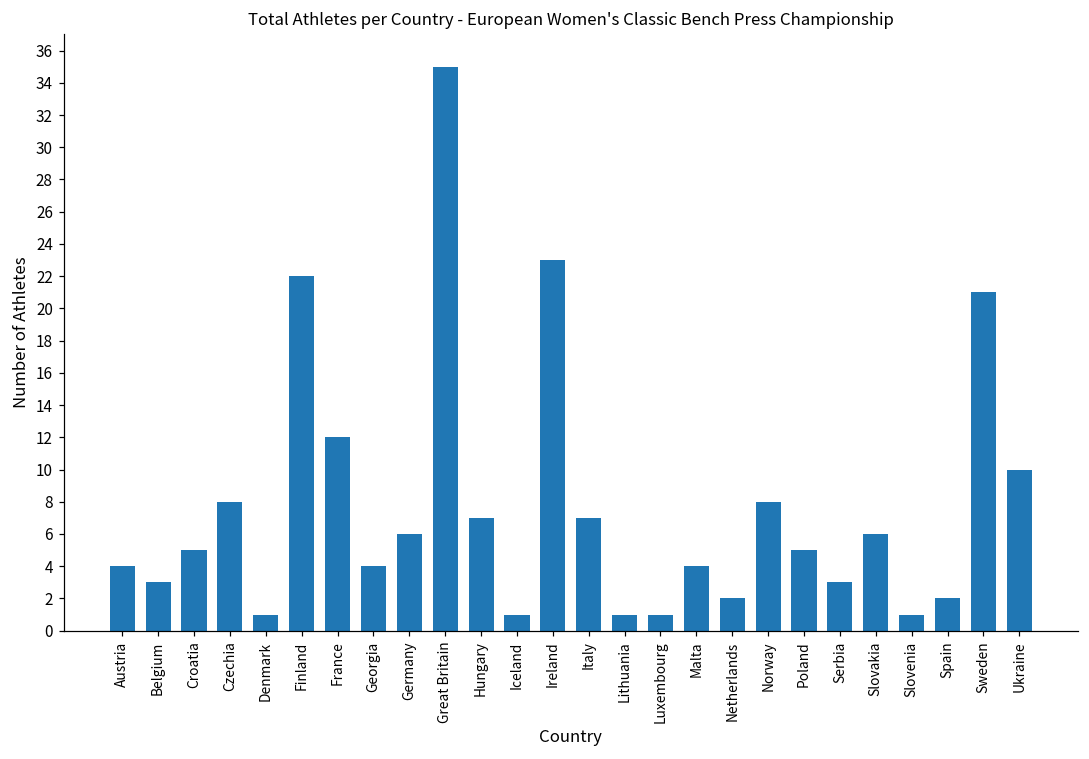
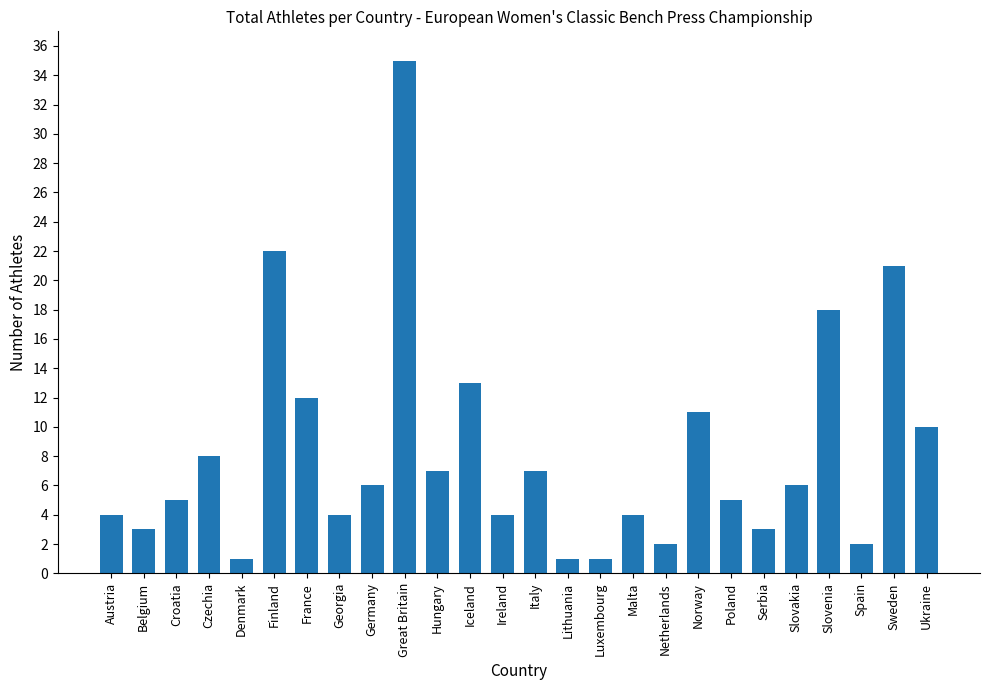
  {
    "Austria": 4,
    "Belgium": 3,
    "Croatia": 5,
    "Czechia": 8,
    "Denmark": 1,
    "Finland": 22,
    "France": 12,
    "Georgia": 4,
    "Germany": 6,
    "Great Britain": 35,
    "Hungary": 7,
-   "Iceland": 1,
-   "Ireland": 23,
+   "Iceland": 13,
+   "Ireland": 4,
    "Italy": 7,
    "Lithuania": 1,
    "Luxembourg": 1,
    "Malta": 4,
    "Netherlands": 2,
-   "Norway": 8,
+   "Norway": 11,
    "Poland": 5,
    "Serbia": 3,
    "Slovakia": 6,
-   "Slovenia": 1,
+   "Slovenia": 18,
    "Spain": 2,
    "Sweden": 21,
    "Ukraine": 10
  }
